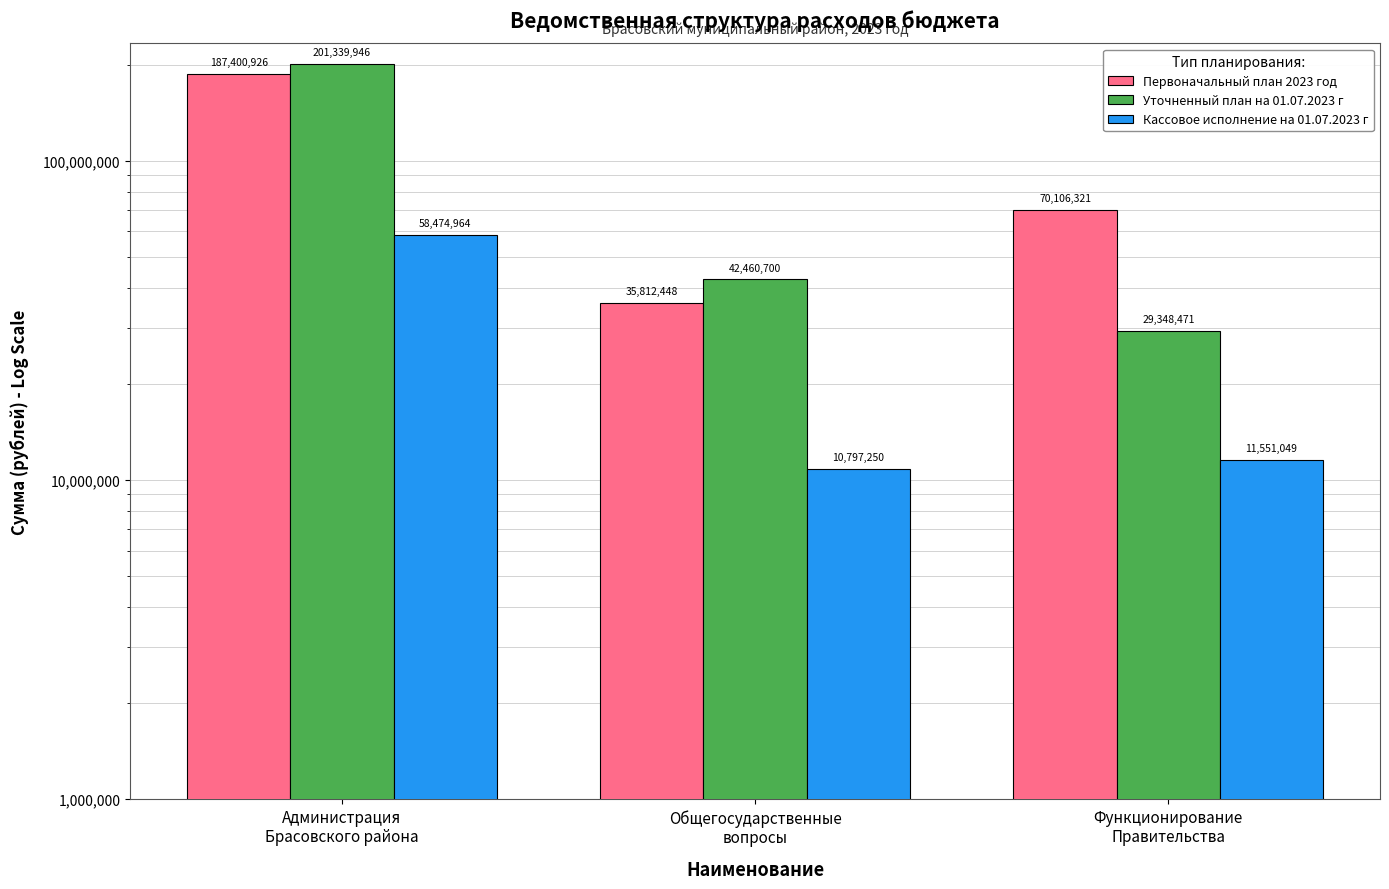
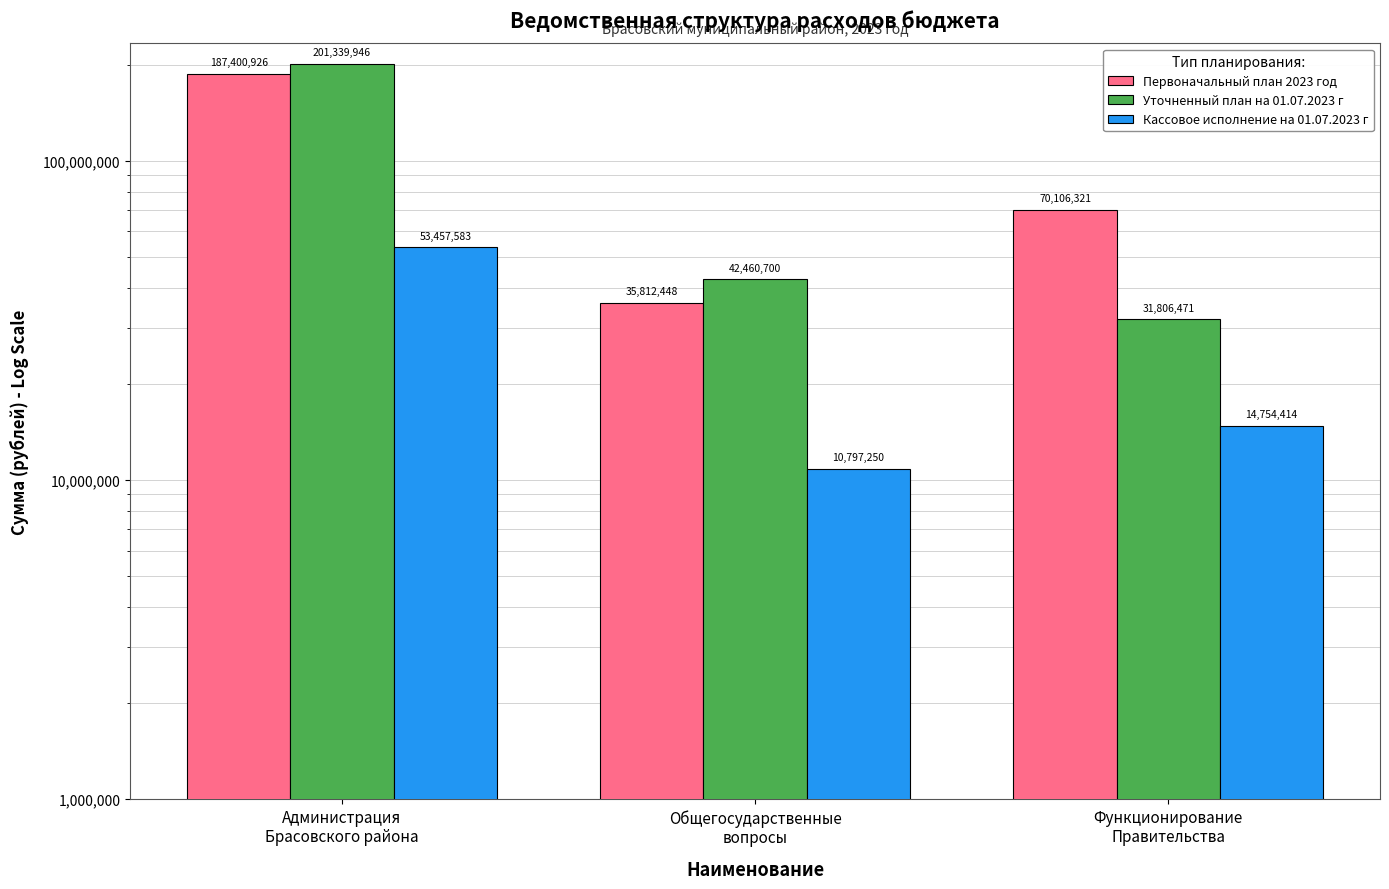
  {
    "Первоначальный план 2023 год": {
      "Администрация Брасовского района": "187,400,926",
      "Общегосударственные вопросы": "35,812,448",
      "Функционирование Правительства": "70,106,321"
    },
    "Уточненный план на 01.07.2023 г": {
      "Администрация Брасовского района": "201,339,946",
      "Общегосударственные вопросы": "42,460,700",
-     "Функционирование Правительства": "29,348,471"
+     "Функционирование Правительства": "31,806,471"
    },
    "Кассовое исполнение на 01.07.2023 г": {
-     "Администрация Брасовского района": "58,474,964",
+     "Администрация Брасовского района": "53,457,583",
      "Общегосударственные вопросы": "10,797,250",
-     "Функционирование Правительства": "11,551,049"
+     "Функционирование Правительства": "14,754,414"
    }
  }
